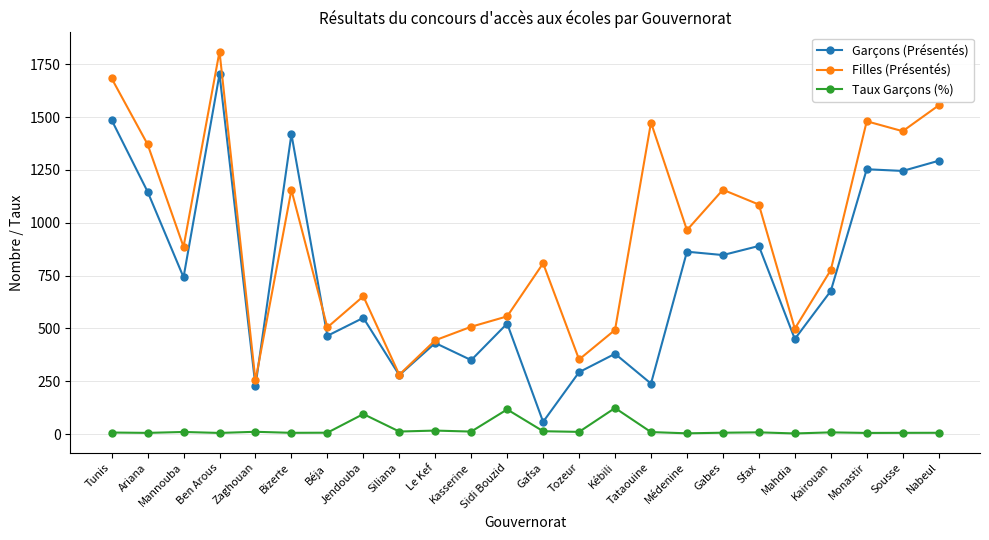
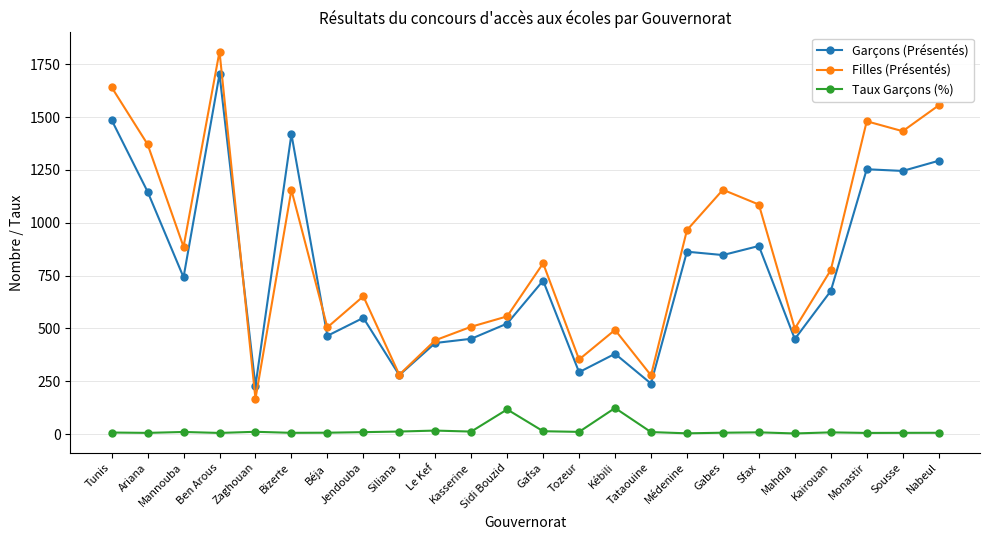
  {
    "Garçons (Présentés)": {
      "Tunis": 1490,
      "Ariana": 1150,
      "Mannouba": 740,
      "Ben Arous": 1700,
      "Zaghouan": 230,
      "Bizerte": 1420,
      "Béja": 470,
      "Jendouba": 550,
      "Le Kef": 430,
-     "Kasserine": 350,
+     "Kasserine": 450,
      "Sidi Bouzid": 520,
-     "Gafsa": 60,
+     "Gafsa": 730,
      "Tozeur": 290,
      "Kébili": 380,
      "Tataouine": 240,
      "Médenine": 860,
      "Gabes": 850,
      "Sfax": 890,
      "Mahdia": 450,
      "Kairouan": 680,
      "Monastir": 1250,
      "Sousse": 1250,
      "Nabeul": 1290
    },
    "Filles (Présentés)": {
-     "Tunis": 1680,
+     "Tunis": 1640,
      "Ariana": 1370,
      "Mannouba": 890,
      "Ben Arous": 1810,
-     "Zaghouan": 250,
+     "Zaghouan": 170,
      "Bizerte": 1160,
      "Béja": 510,
      "Jendouba": 650,
      "Le Kef": 440,
      "Kasserine": 510,
      "Sidi Bouzid": 560,
      "Gafsa": 810,
      "Tozeur": 350,
      "Kébili": 490,
-     "Tataouine": 1470,
+     "Tataouine": 280,
      "Médenine": 970,
      "Gabes": 1160,
      "Sfax": 1090,
      "Mahdia": 500,
      "Kairouan": 780,
      "Monastir": 1480,
      "Sousse": 1430,
      "Nabeul": 1560
    },
    "Taux Garçons (%)": {
      "Tunis": 10,
      "Ariana": 10,
      "Mannouba": 10,
      "Ben Arous": 10,
      "Zaghouan": 10,
      "Bizerte": 10,
      "Béja": 10,
-     "Jendouba": 90,
+     "Jendouba": 10,
      "Siliana": 10,
      "Le Kef": 20,
      "Kasserine": 10,
      "Sidi Bouzid": 120,
      "Gafsa": 10,
      "Tozeur": 10,
      "Kébili": 120,
      "Tataouine": 10,
      "Médenine": 0,
      "Gabes": 10,
      "Sfax": 10,
      "Mahdia": 0,
      "Kairouan": 10,
      "Monastir": 10,
      "Sousse": 10,
      "Nabeul": 10
    }
  }
